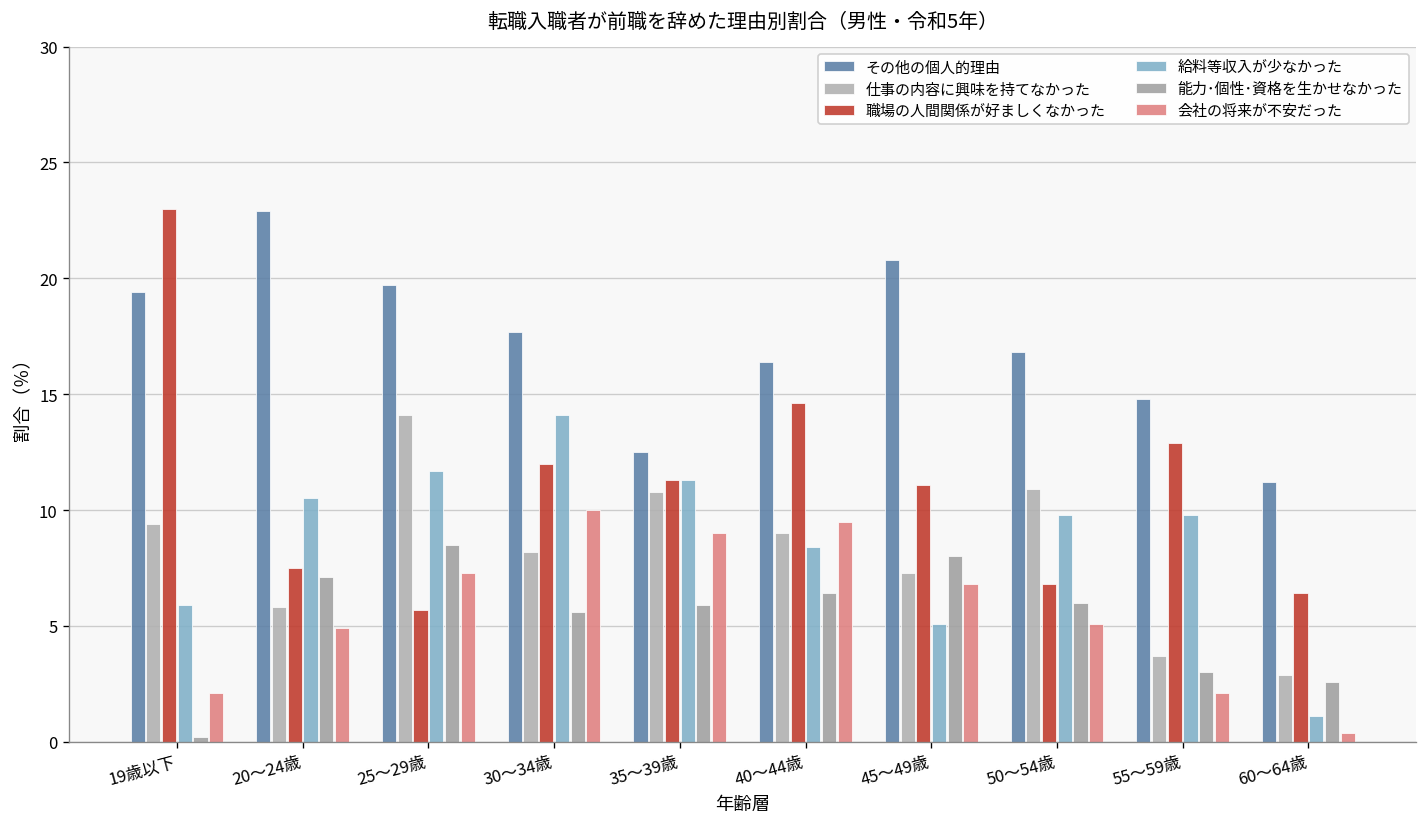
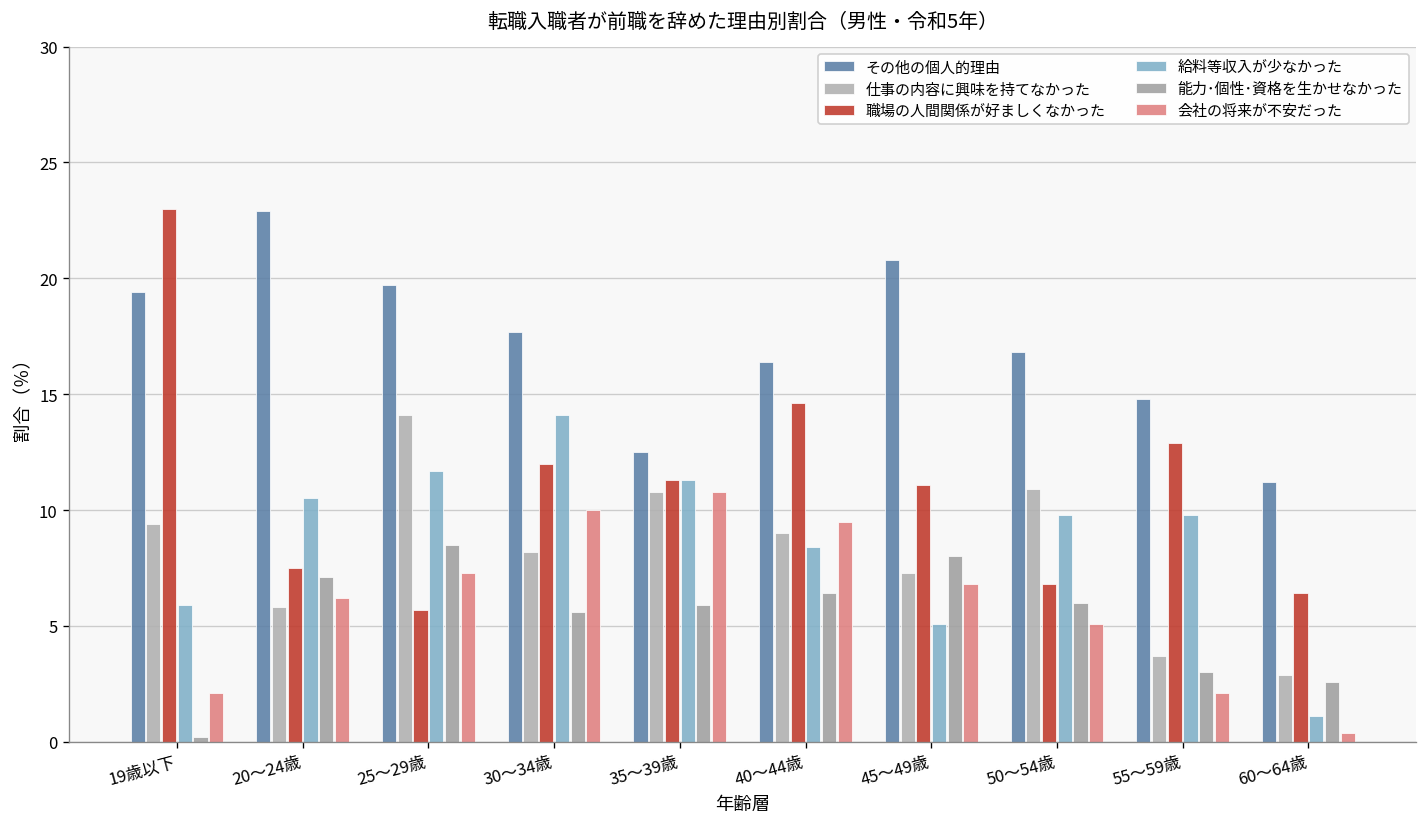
  {
    "その他の個人的理由": {
      "19歳以下": 19.4,
      "20～24歳": 22.9,
      "25～29歳": 19.7,
      "30～34歳": 17.7,
      "35～39歳": 12.5,
      "40～44歳": 16.4,
      "45～49歳": 20.8,
      "50～54歳": 16.8,
      "55～59歳": 14.8,
      "60～64歳": 11.2
    },
    "職場の人間関係が好ましくなかった": {
      "19歳以下": 23.0,
      "20～24歳": 7.5,
      "25～29歳": 5.7,
      "30～34歳": 12.0,
      "35～39歳": 11.3,
      "40～44歳": 14.6,
      "45～49歳": 11.1,
      "50～54歳": 6.8,
      "55～59歳": 12.9,
      "60～64歳": 6.4
    },
    "会社の将来が不安だった": {
      "19歳以下": 2.1,
-     "20～24歳": 4.9,
+     "20～24歳": 6.2,
      "25～29歳": 7.3,
      "30～34歳": 10.0,
-     "35～39歳": 9.0,
+     "35～39歳": 10.8,
      "40～44歳": 9.5,
      "45～49歳": 6.8,
      "50～54歳": 5.1,
      "55～59歳": 2.1,
      "60～64歳": 0.4
    }
  }
